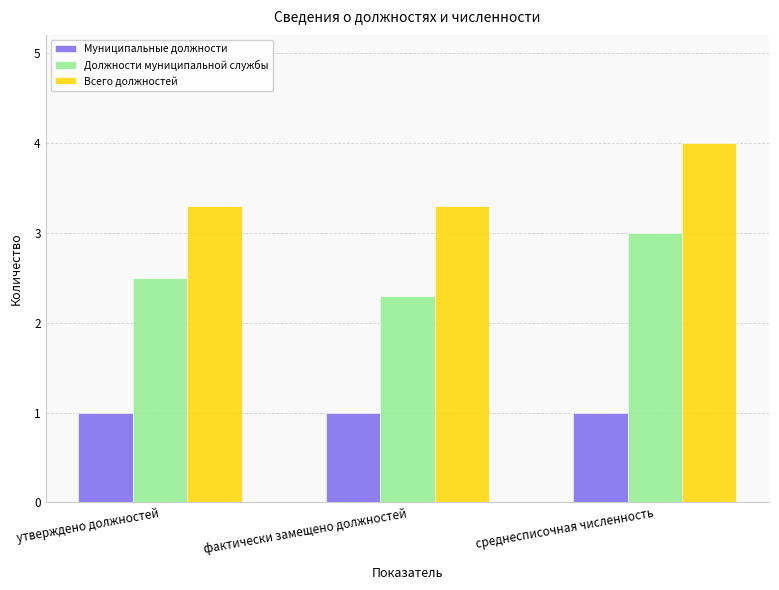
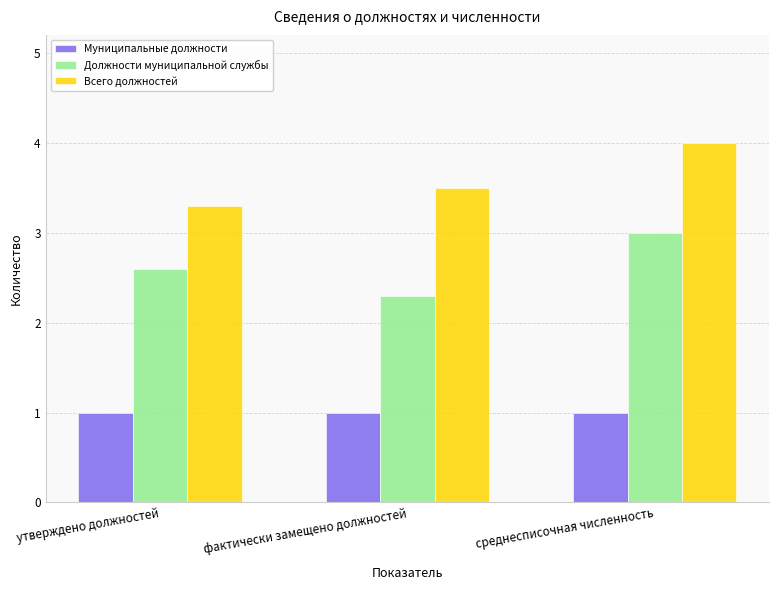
  {
    "Муниципальные должности": {
      "утверждено должностей": 1.0,
      "фактически замещено должностей": 1.0,
      "среднесписочная численность": 1.0
    },
    "Должности муниципальной службы": {
-     "утверждено должностей": 2.5,
+     "утверждено должностей": 2.6,
      "фактически замещено должностей": 2.3,
      "среднесписочная численность": 3.0
    },
    "Всего должностей": {
      "утверждено должностей": 3.3,
-     "фактически замещено должностей": 3.3,
+     "фактически замещено должностей": 3.5,
      "среднесписочная численность": 4.0
    }
  }
